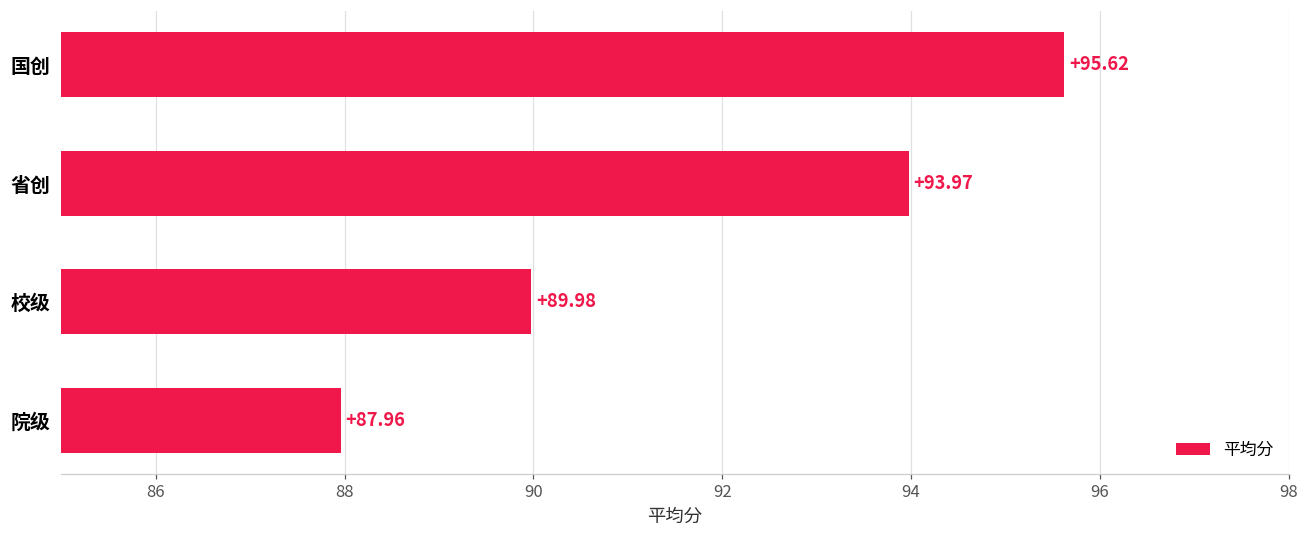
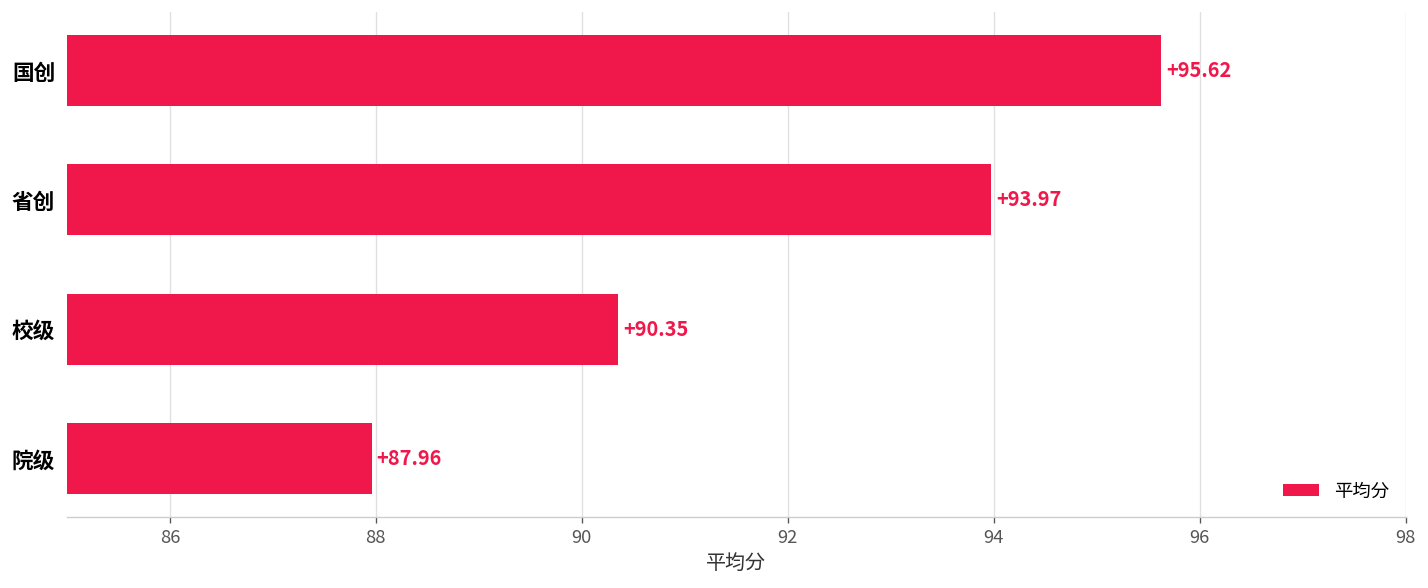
  {
    "国创": "+95.62",
    "省创": "+93.97",
-   "校级": "+89.98",
+   "校级": "+90.35",
    "院级": "+87.96"
  }
